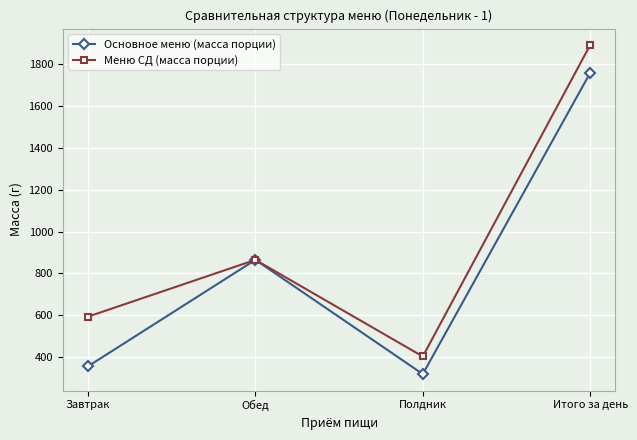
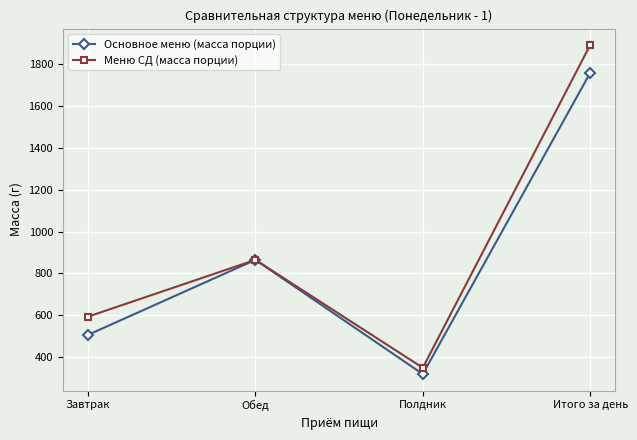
  {
    "Основное меню (масса порции)": {
-     "Завтрак": 360,
+     "Завтрак": 510,
      "Полдник": 320,
      "Итого за день": 1760
    },
    "Меню СД (масса порции)": {
      "Завтрак": 590,
-     "Полдник": 400,
+     "Полдник": 350,
      "Итого за день": 1890
    }
  }
